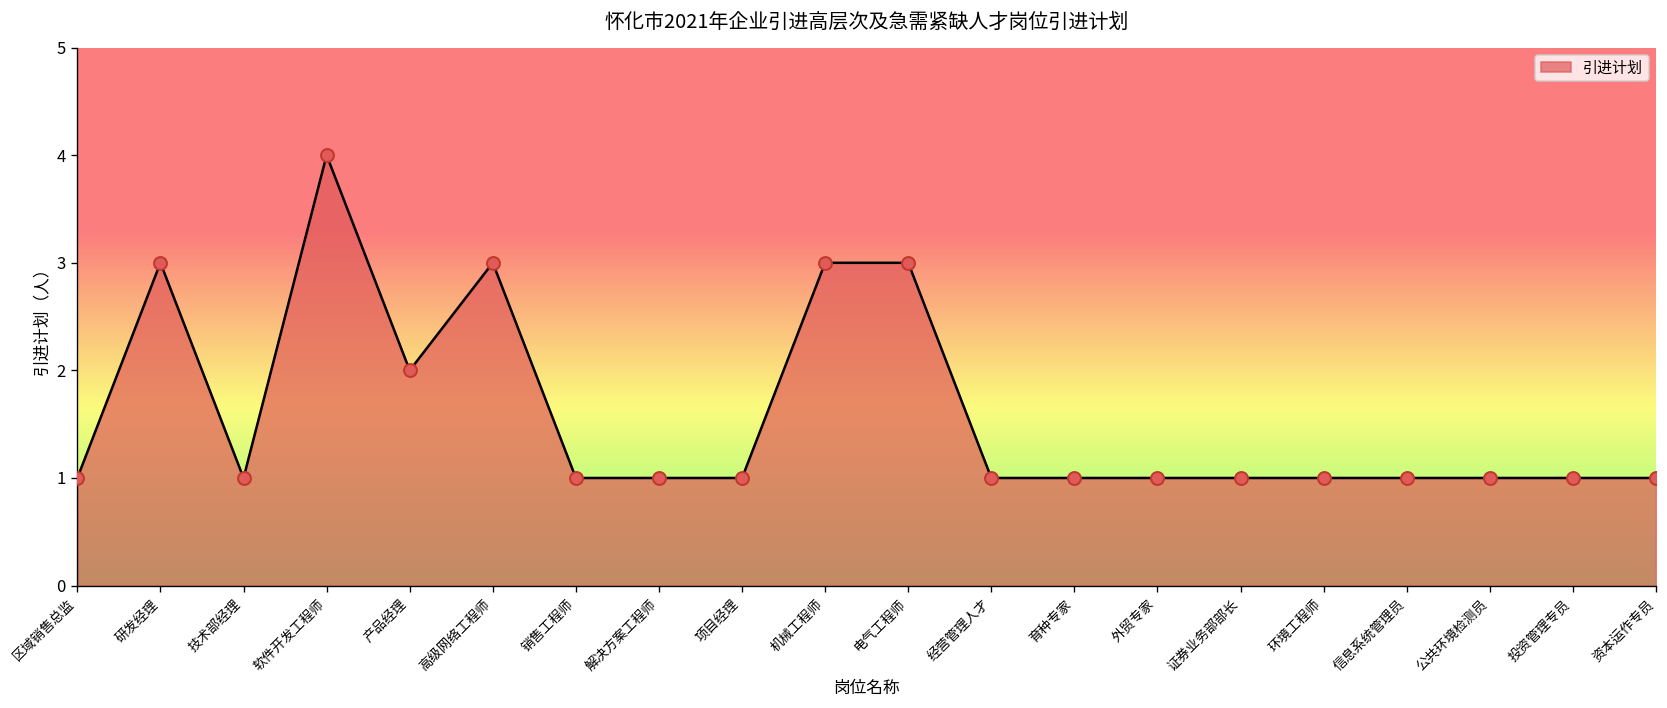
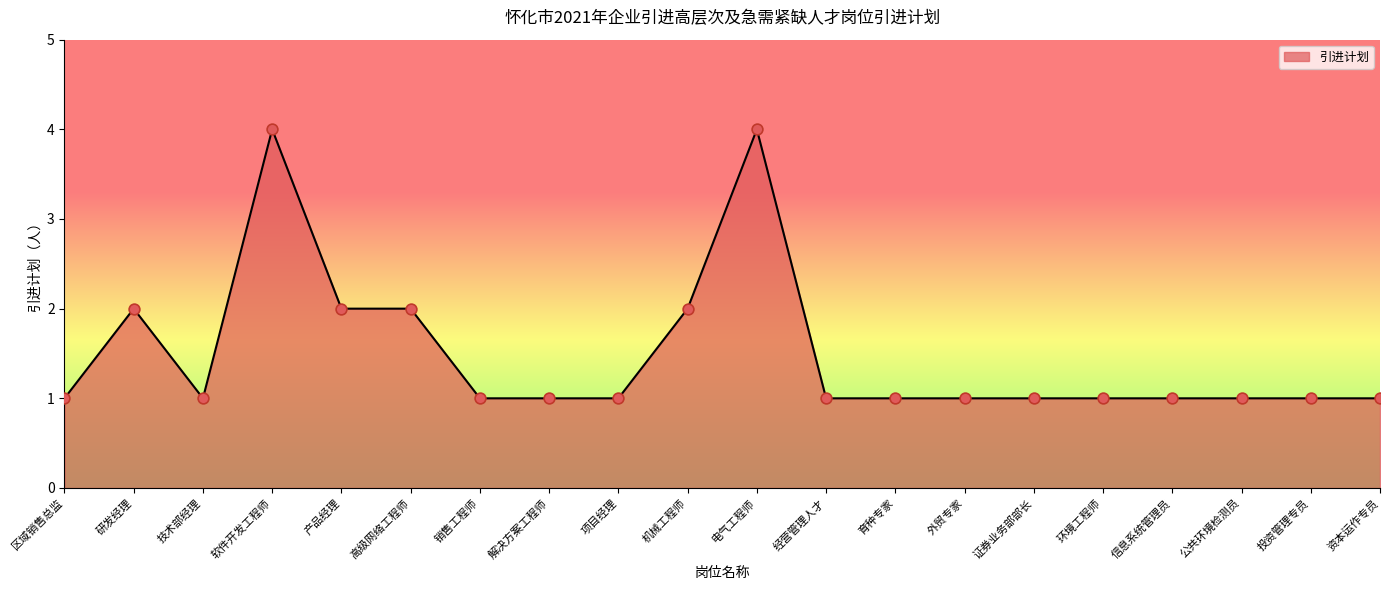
  {
    "区域销售总监": 1,
-   "研发经理": 3,
+   "研发经理": 2,
    "技术部经理": 1,
    "软件开发工程师": 4,
    "产品经理": 2,
-   "高级网络工程师": 3,
+   "高级网络工程师": 2,
    "销售工程师": 1,
    "解决方案工程师": 1,
    "项目经理": 1,
-   "机械工程师": 3,
-   "电气工程师": 3,
+   "机械工程师": 2,
+   "电气工程师": 4,
    "经营管理人才": 1,
    "育种专家": 1,
    "外贸专家": 1,
    "证券业务部部长": 1,
    "环境工程师": 1,
    "信息系统管理员": 1,
    "公共环境检测员": 1,
    "投资管理专员": 1,
    "资本运作专员": 1
  }
